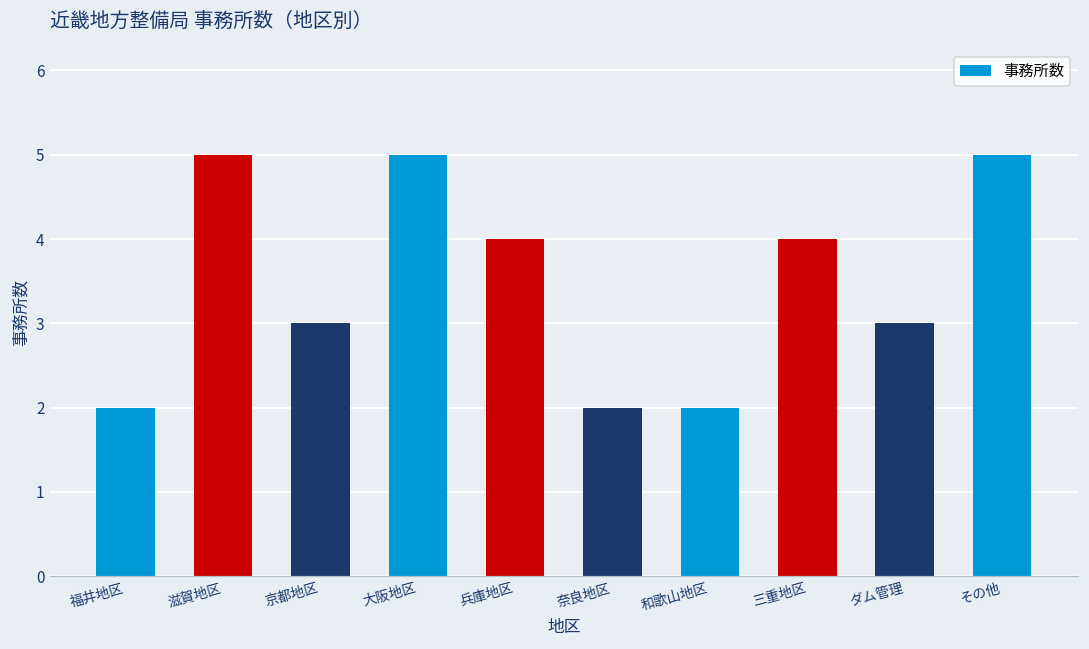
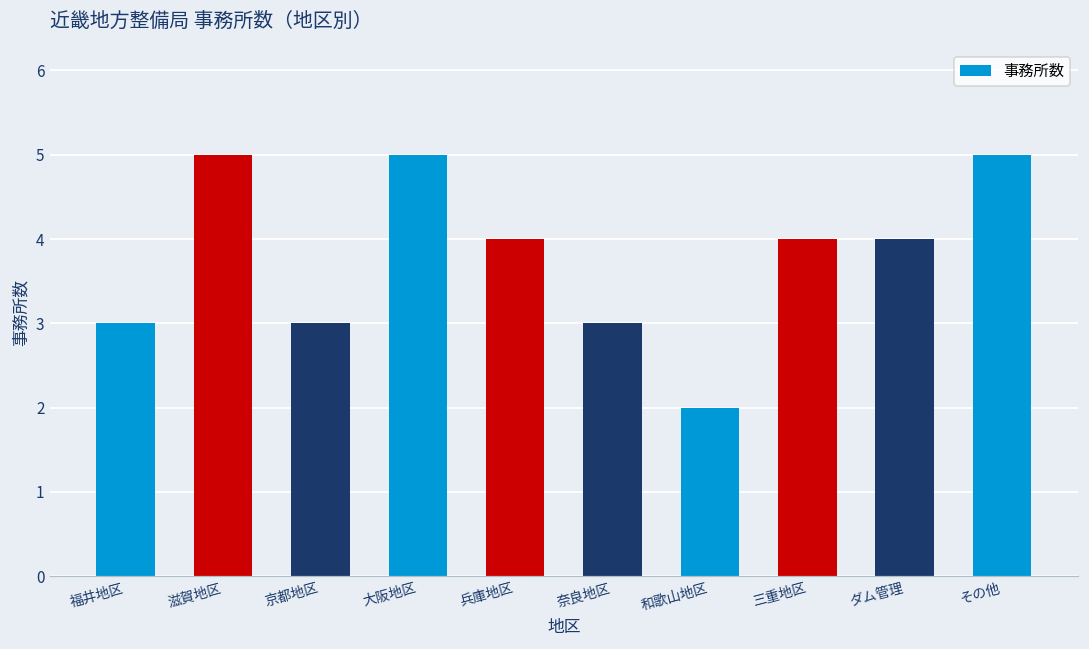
  {
-   "福井地区": 2,
+   "福井地区": 3,
    "滋賀地区": 5,
    "京都地区": 3,
    "大阪地区": 5,
    "兵庫地区": 4,
-   "奈良地区": 2,
+   "奈良地区": 3,
    "和歌山地区": 2,
    "三重地区": 4,
-   "ダム管理": 3,
+   "ダム管理": 4,
    "その他": 5
  }
